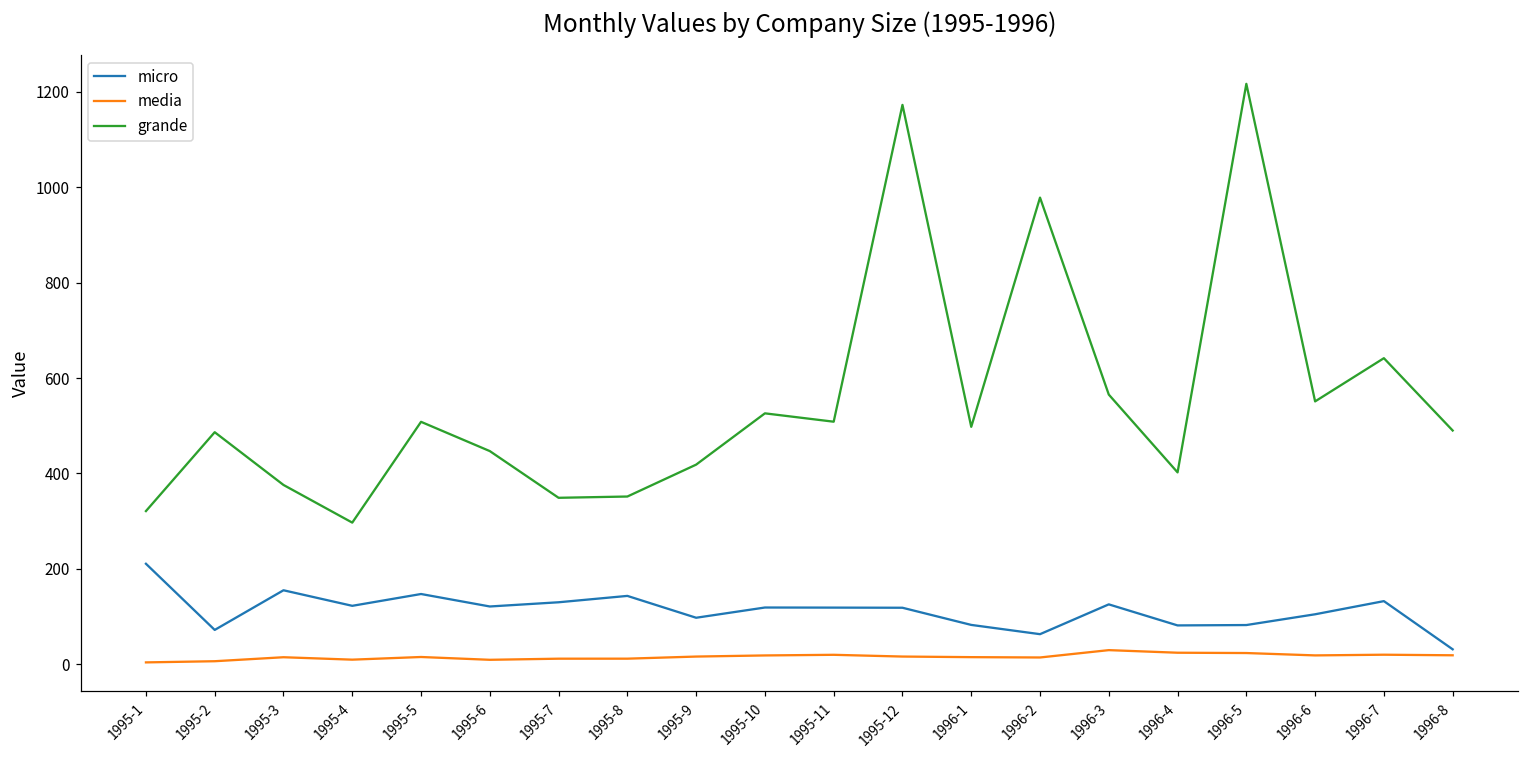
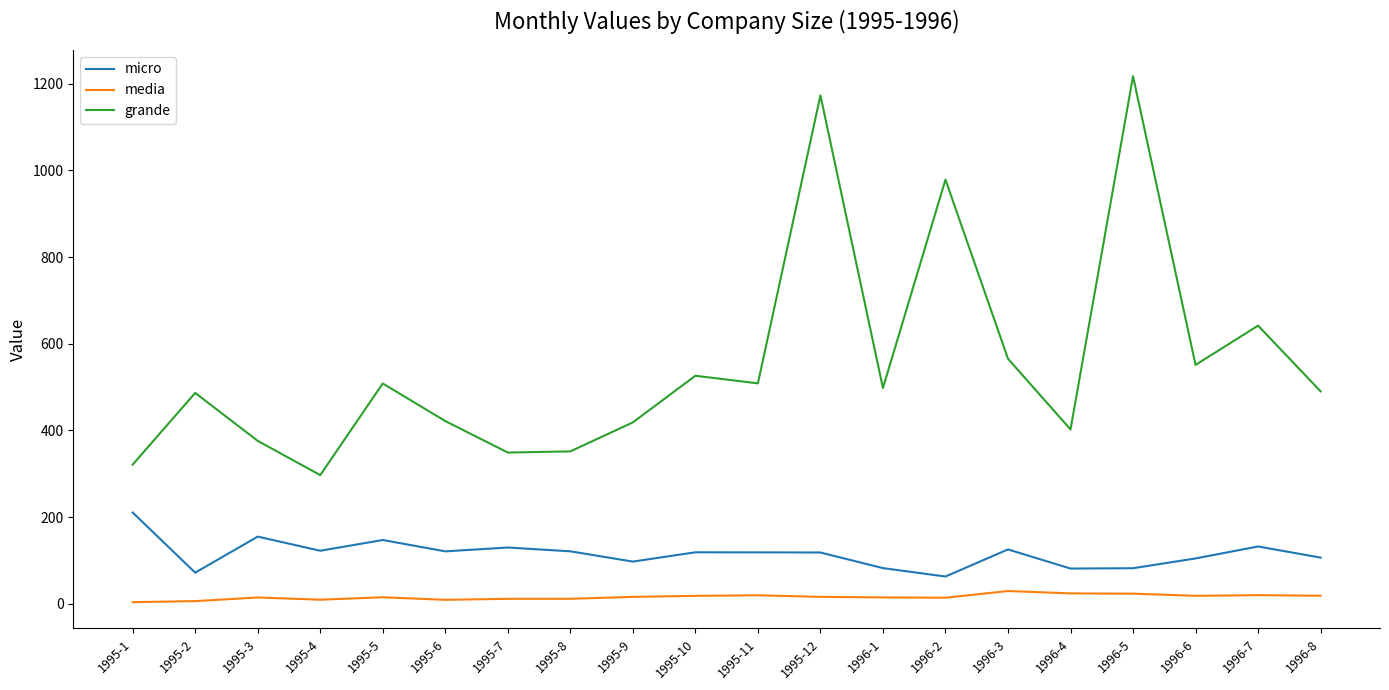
  {
    "micro": {
      "1995-1": 210,
      "1995-2": 70,
      "1995-3": 160,
      "1995-4": 120,
      "1995-5": 150,
      "1995-6": 120,
      "1995-7": 130,
-     "1995-8": 140,
+     "1995-8": 120,
      "1995-9": 100,
      "1995-10": 120,
      "1995-11": 120,
      "1995-12": 120,
      "1996-1": 80,
      "1996-2": 60,
      "1996-3": 130,
      "1996-4": 80,
      "1996-5": 80,
      "1996-6": 100,
      "1996-7": 130,
-     "1996-8": 30
+     "1996-8": 110
    },
    "media": {
      "1995-1": 0,
      "1995-2": 10,
      "1995-3": 10,
      "1995-4": 10,
      "1995-5": 20,
      "1995-6": 10,
      "1995-7": 10,
      "1995-8": 10,
      "1995-9": 20,
      "1995-10": 20,
      "1995-11": 20,
      "1995-12": 20,
      "1996-1": 10,
      "1996-2": 10,
      "1996-3": 30,
      "1996-4": 20,
      "1996-5": 20,
      "1996-6": 20,
      "1996-7": 20,
      "1996-8": 20
    },
    "grande": {
      "1995-1": 320,
      "1995-2": 490,
      "1995-3": 380,
      "1995-4": 300,
      "1995-5": 510,
-     "1995-6": 450,
+     "1995-6": 420,
      "1995-7": 350,
      "1995-8": 350,
      "1995-9": 420,
      "1995-10": 530,
      "1995-11": 510,
      "1995-12": 1170,
      "1996-1": 500,
      "1996-2": 980,
      "1996-3": 570,
      "1996-4": 400,
      "1996-5": 1220,
      "1996-6": 550,
      "1996-7": 640,
      "1996-8": 490
    }
  }
